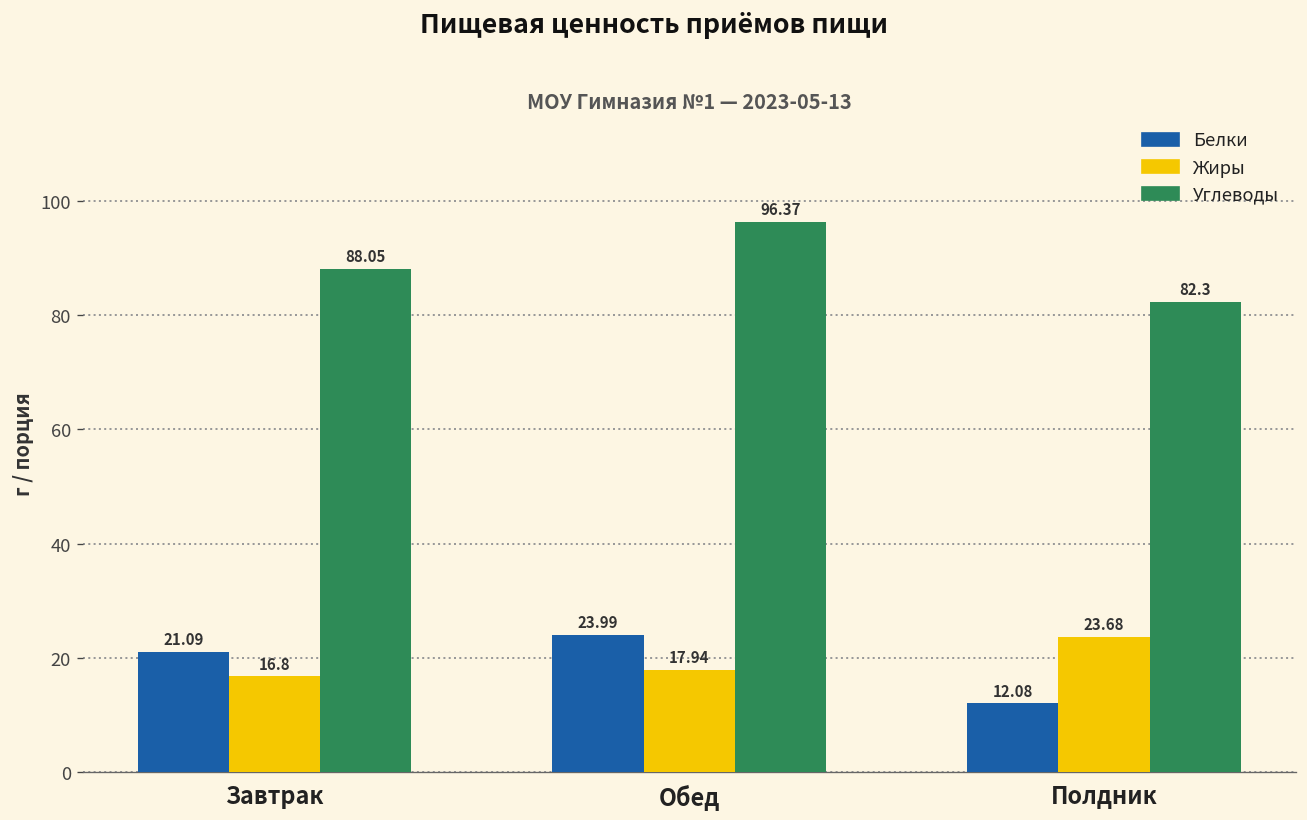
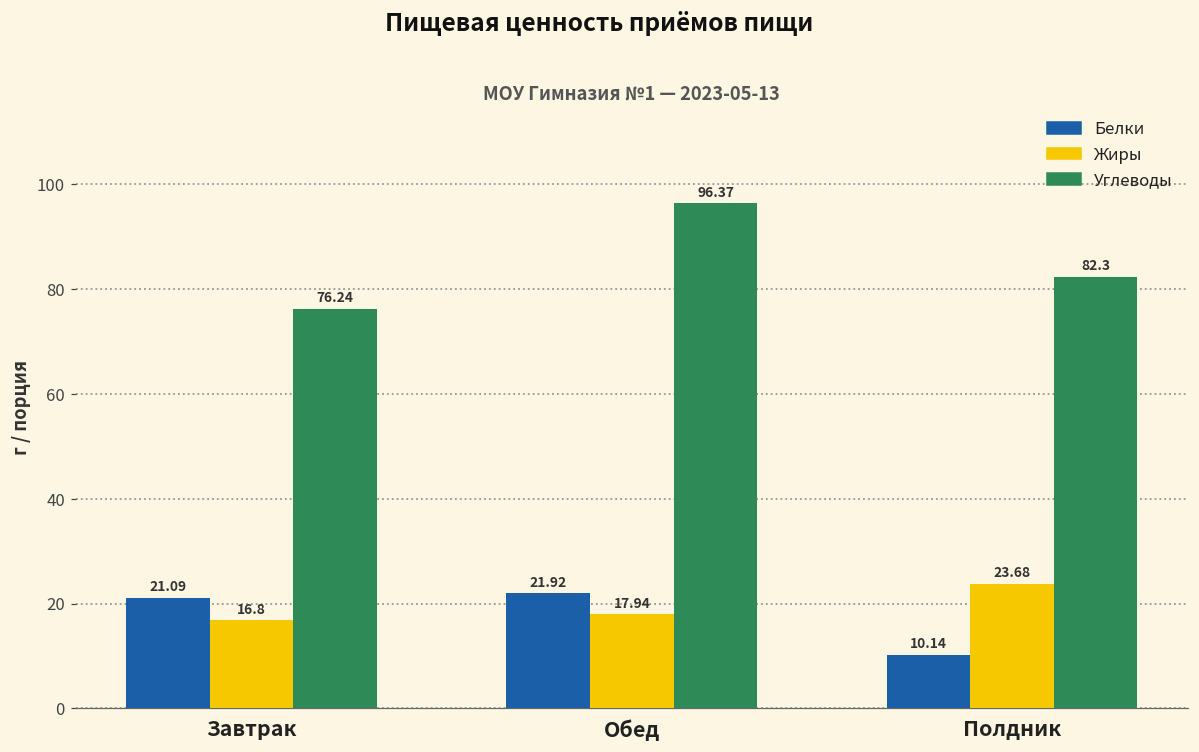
  {
    "Белки": {
      "Завтрак": 21.09,
-     "Обед": 23.99,
-     "Полдник": 12.08
+     "Обед": 21.92,
+     "Полдник": 10.14
    },
    "Жиры": {
      "Завтрак": 16.8,
      "Обед": 17.94,
      "Полдник": 23.68
    },
    "Углеводы": {
-     "Завтрак": 88.05,
+     "Завтрак": 76.24,
      "Обед": 96.37,
      "Полдник": 82.3
    }
  }
